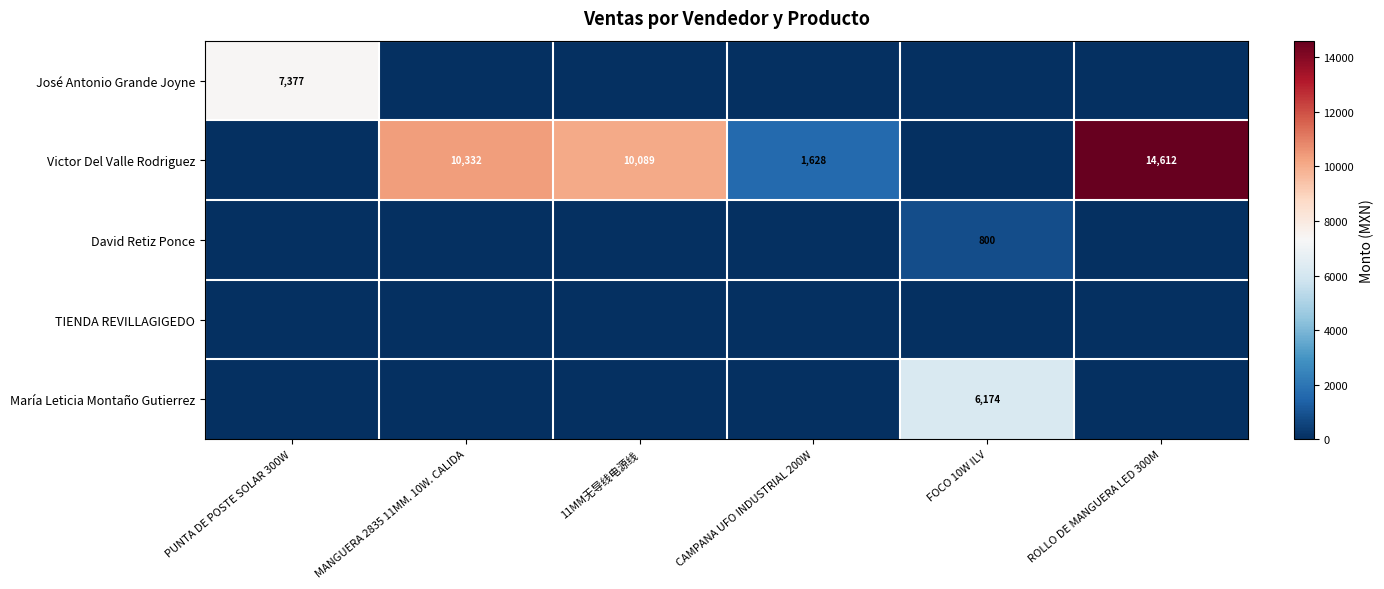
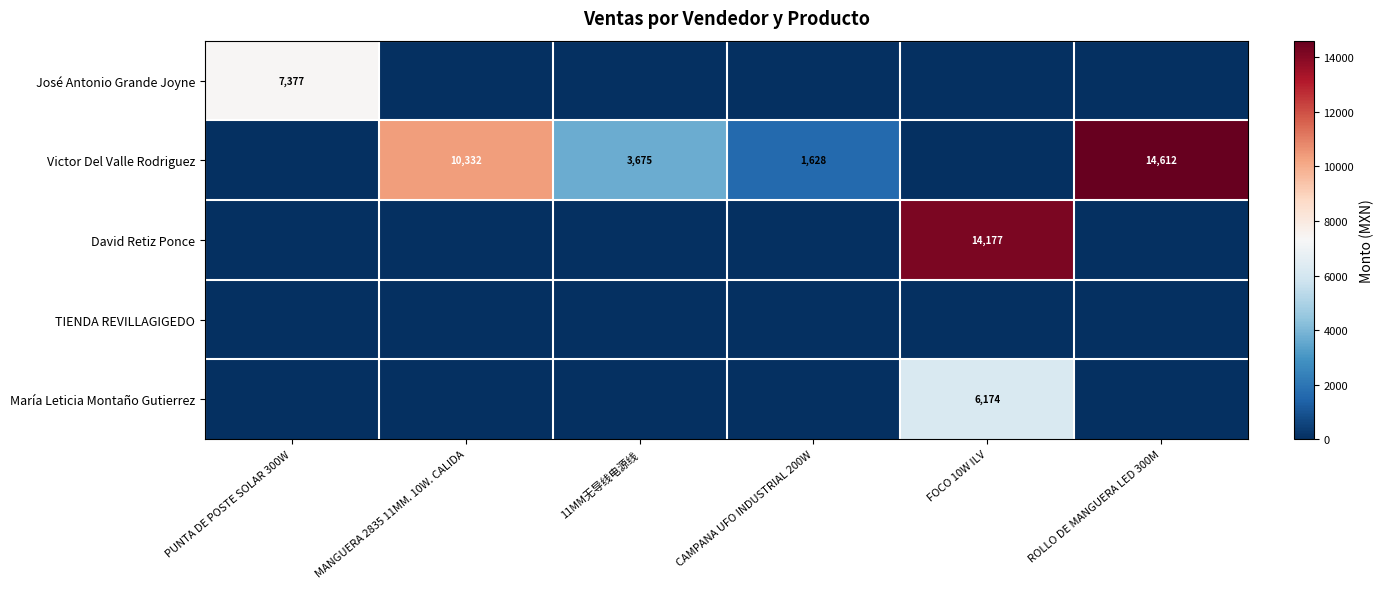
  {
    "José Antonio Grande Joyne": {
      "PUNTA DE POSTE SOLAR 300W": "7,377"
    },
    "Victor Del Valle Rodriguez": {
      "MANGUERA 2835 11MM. 10W. CALIDA": "10,332",
-     "11MM无导线电源线": "10,089",
+     "11MM无导线电源线": "3,675",
      "CAMPANA UFO INDUSTRIAL 200W": "1,628",
      "ROLLO DE MANGUERA LED 300M": "14,612"
    },
    "David Retiz Ponce": {
-     "FOCO 10W ILV": "800"
+     "FOCO 10W ILV": "14,177"
    },
    "María Leticia Montaño Gutierrez": {
      "FOCO 10W ILV": "6,174"
    }
  }
